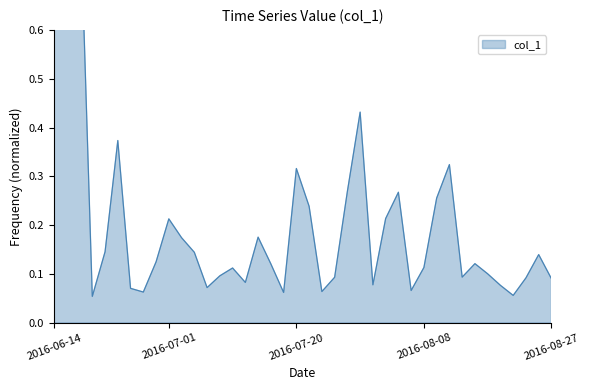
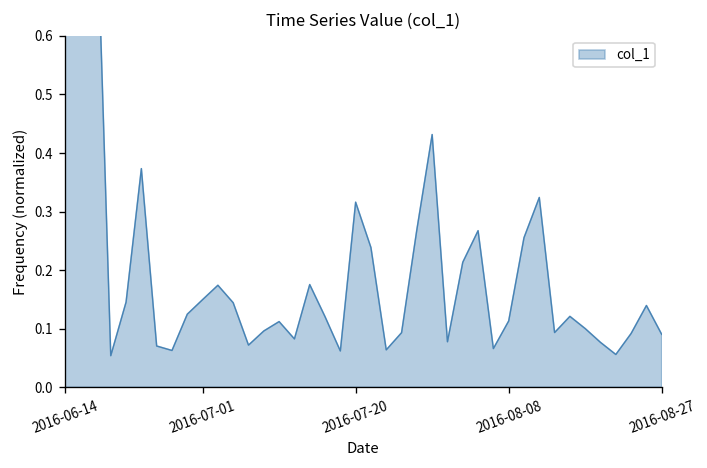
  {
-   "2016-07-01": 0.21,
+   "2016-07-01": 0.15,
    "2016-07-20": 0.32,
    "2016-08-08": 0.11,
    "2016-08-27": 0.09
  }
